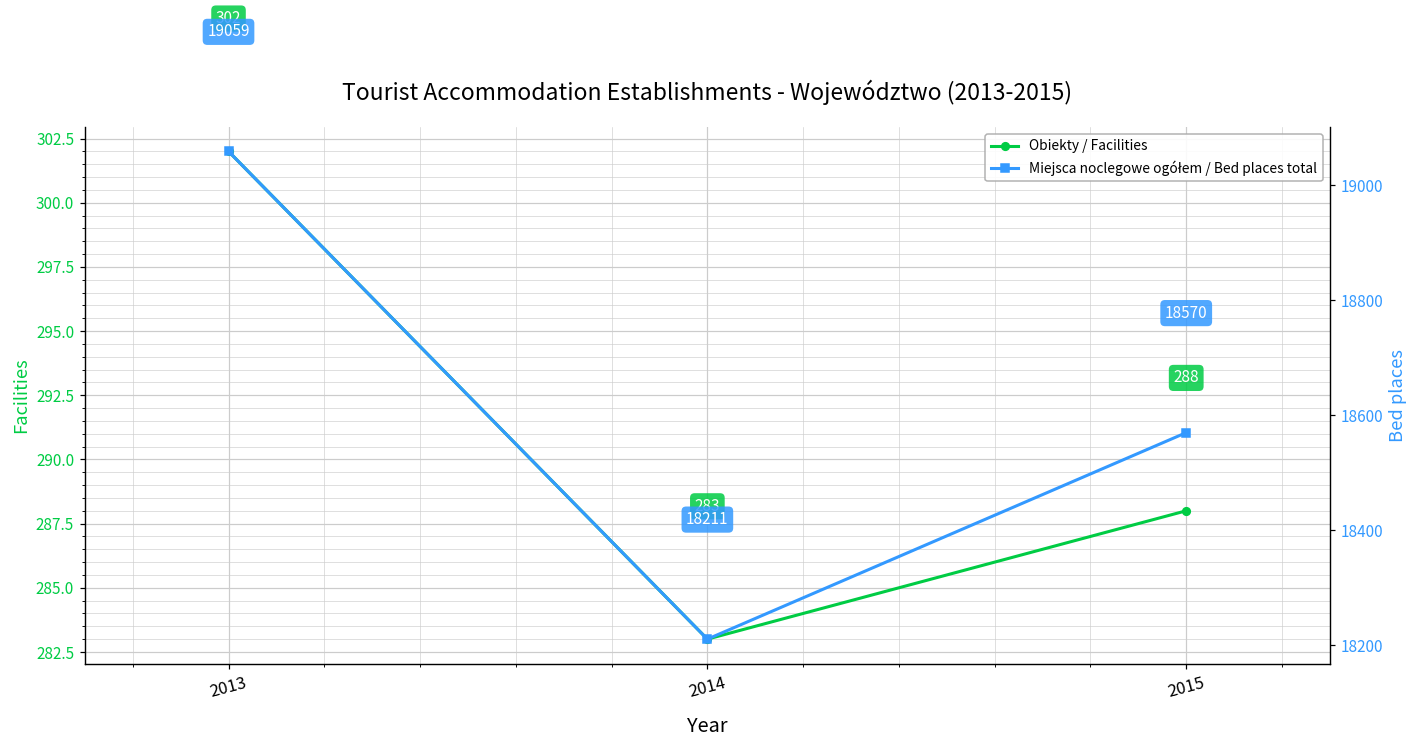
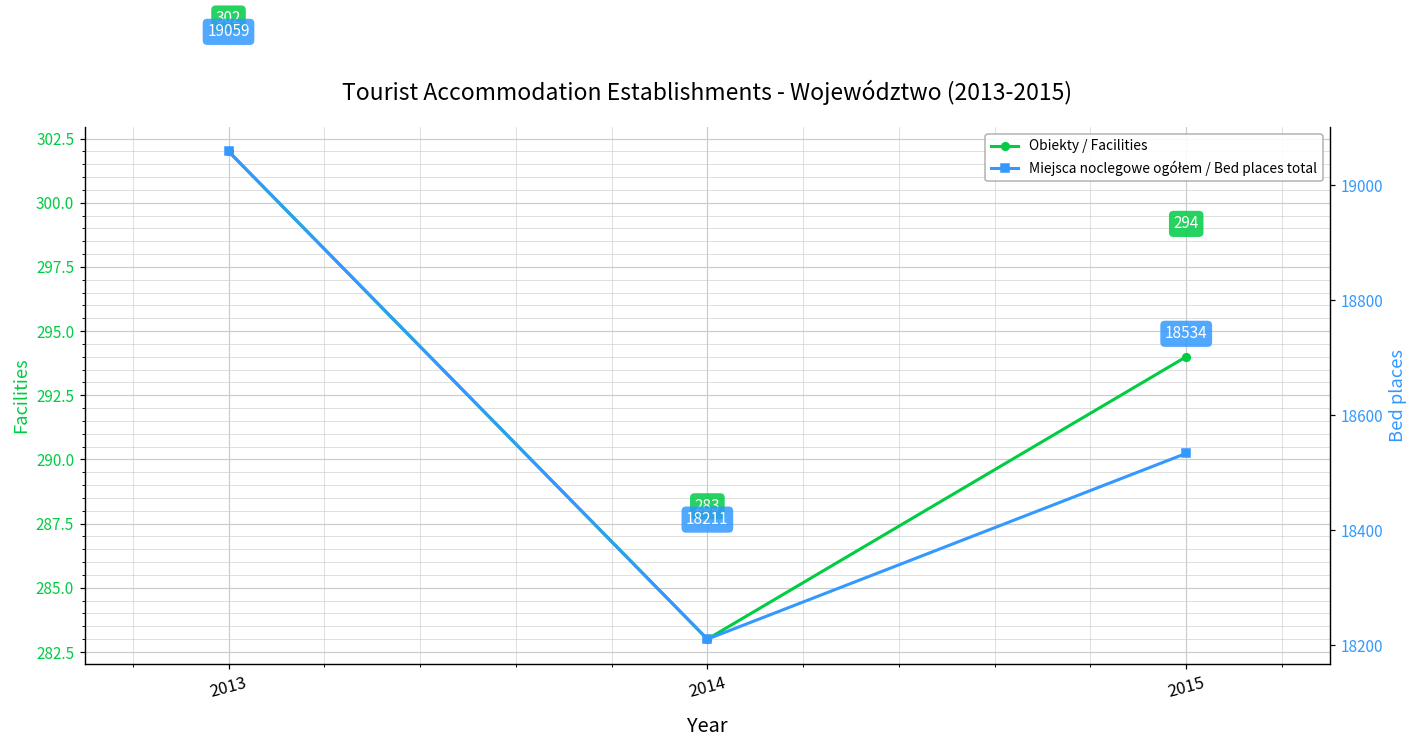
  {
    "Obiekty / Facilities": {
-     "2015": 288
+     "2015": 294
    },
    "Miejsca noclegowe ogółem / Bed places total": {
-     "2015": 18570
+     "2015": 18534
    }
  }
